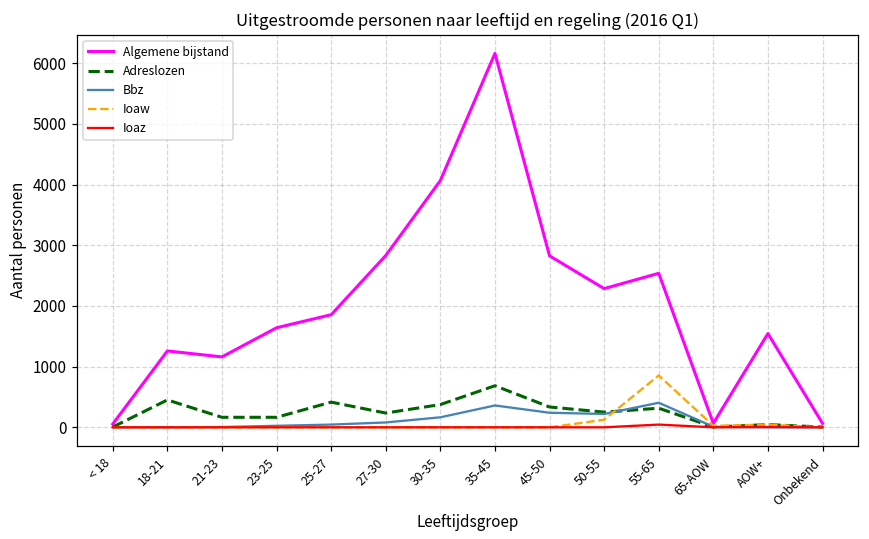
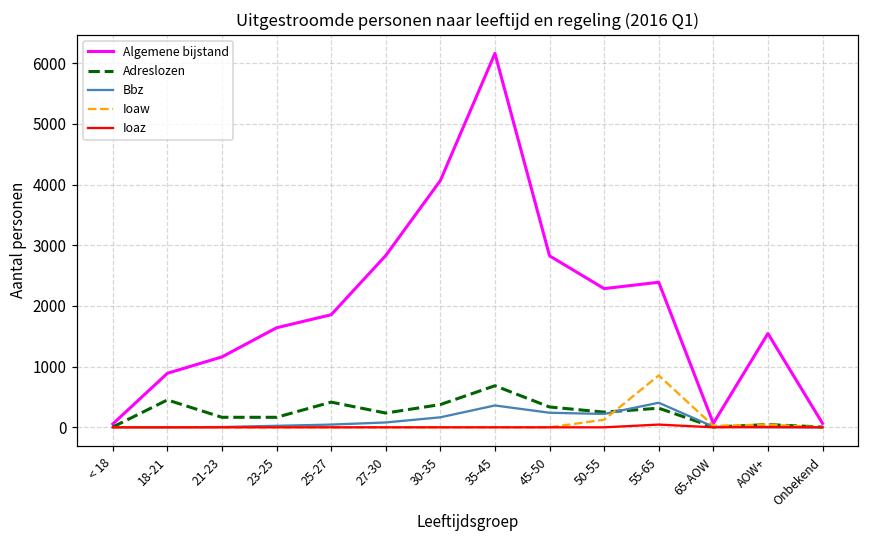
  {
    "Algemene bijstand": {
      "< 18": 100,
-     "18-21": 1300,
+     "18-21": 900,
      "21-23": 1200,
      "23-25": 1600,
      "25-27": 1900,
      "27-30": 2800,
      "30-35": 4100,
      "35-45": 6200,
      "45-50": 2800,
      "50-55": 2300,
-     "55-65": 2500,
+     "55-65": 2400,
      "AOW+": 1500,
      "Onbekend": 100
    },
    "Adreslozen": {
      "18-21": 500,
      "21-23": 200,
      "23-25": 200,
      "25-27": 400,
      "27-30": 200,
      "30-35": 400,
      "35-45": 700,
      "45-50": 300,
      "55-65": 300
    },
    "Bbz": {
      "27-30": 100,
      "30-35": 200,
      "35-45": 400,
      "45-50": 200,
      "55-65": 400
    },
    "Ioaw": {
      "50-55": 100,
      "55-65": 900
    },
    "Ioaz": {
      "50-55": 0,
      "55-65": 0
    }
  }
